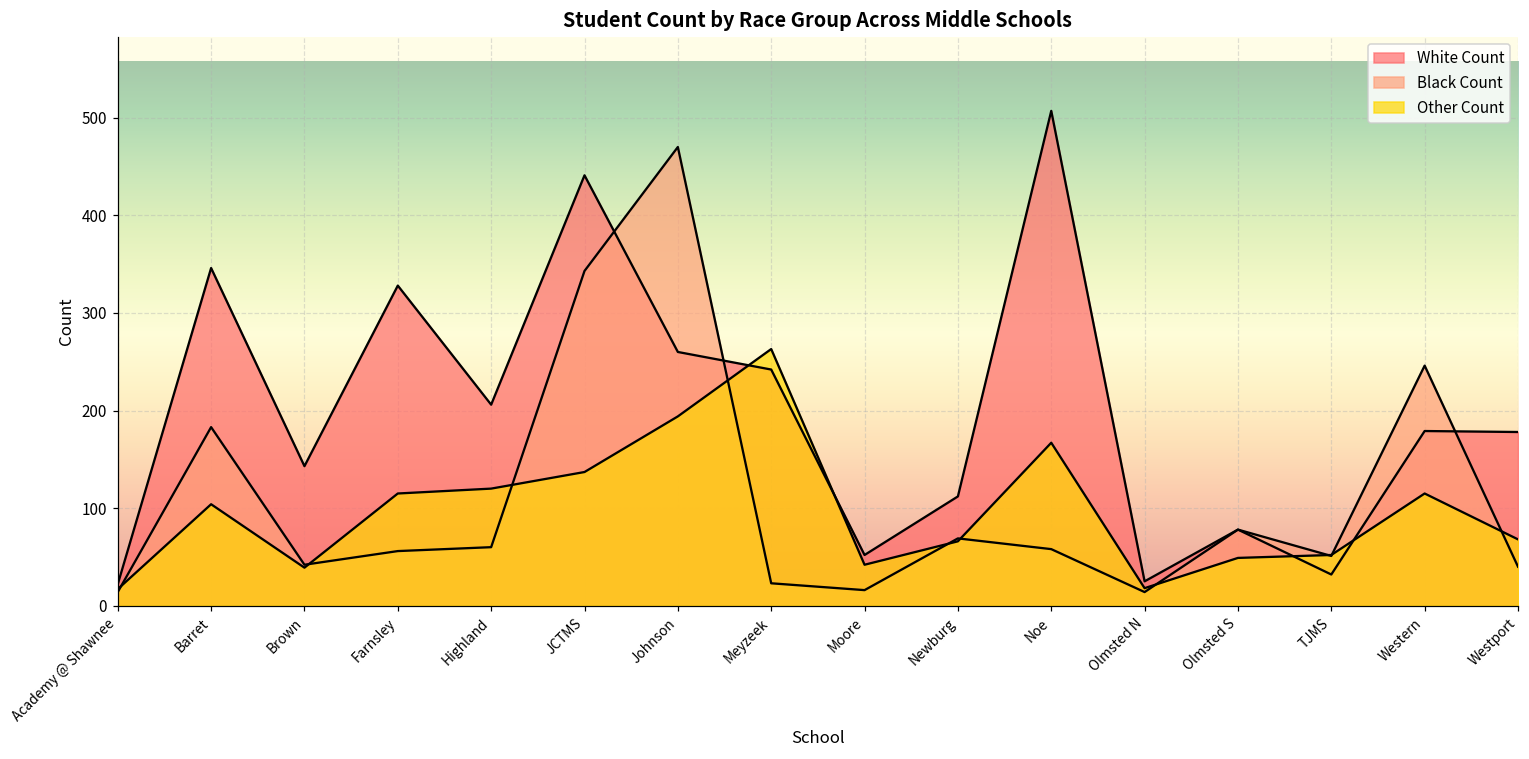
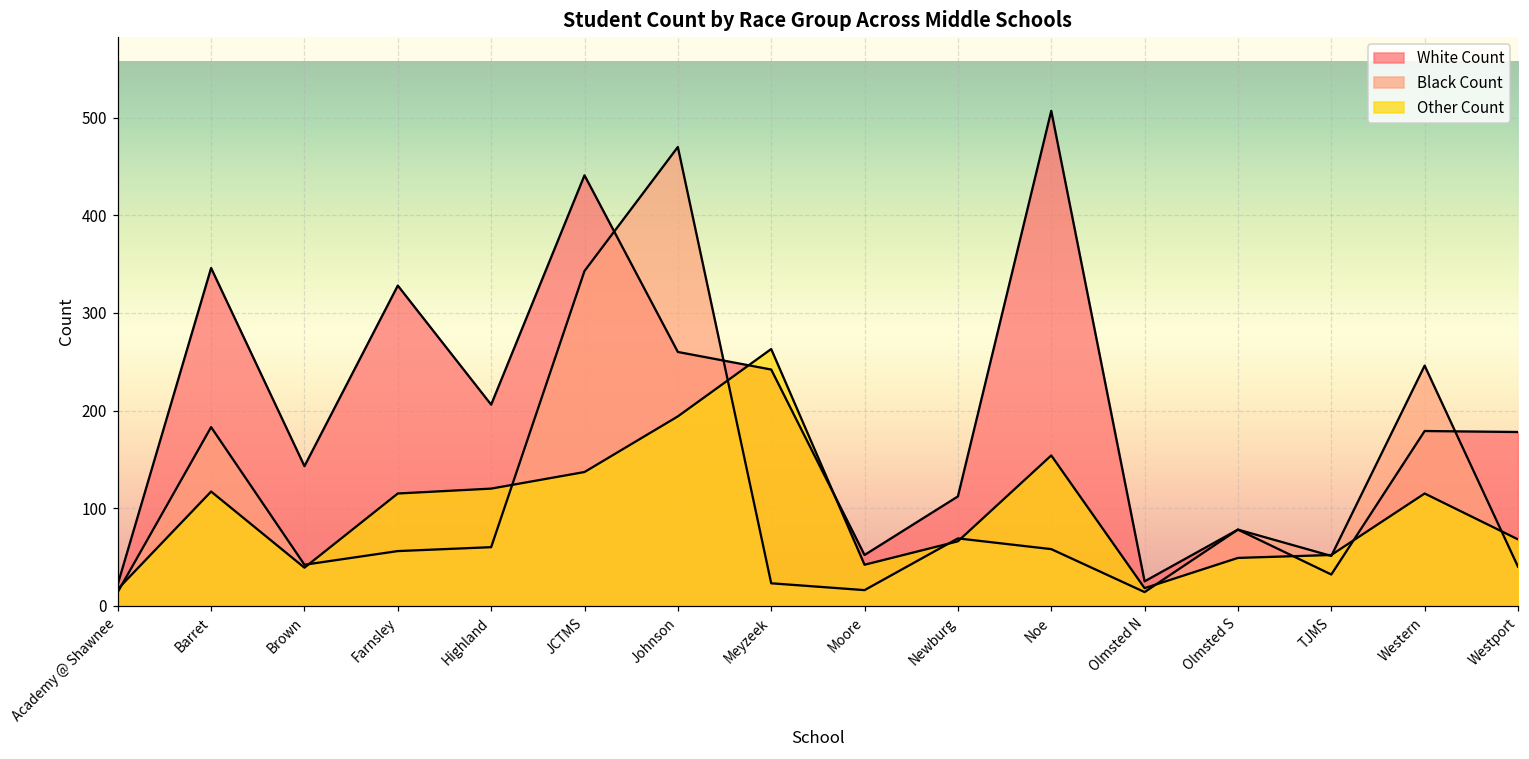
  {
    "Other Count": {
      "Academy @ Shawnee": 20,
-     "Barret": 100,
+     "Barret": 120,
      "Brown": 40,
      "Farnsley": 120,
      "Highland": 120,
      "JCTMS": 140,
      "Johnson": 190,
      "Meyzeek": 260,
      "Moore": 40,
      "Newburg": 70,
-     "Noe": 170,
+     "Noe": 150,
      "Olmsted N": 20,
      "Olmsted S": 50,
      "Western": 120,
      "Westport": 70
    }
  }
